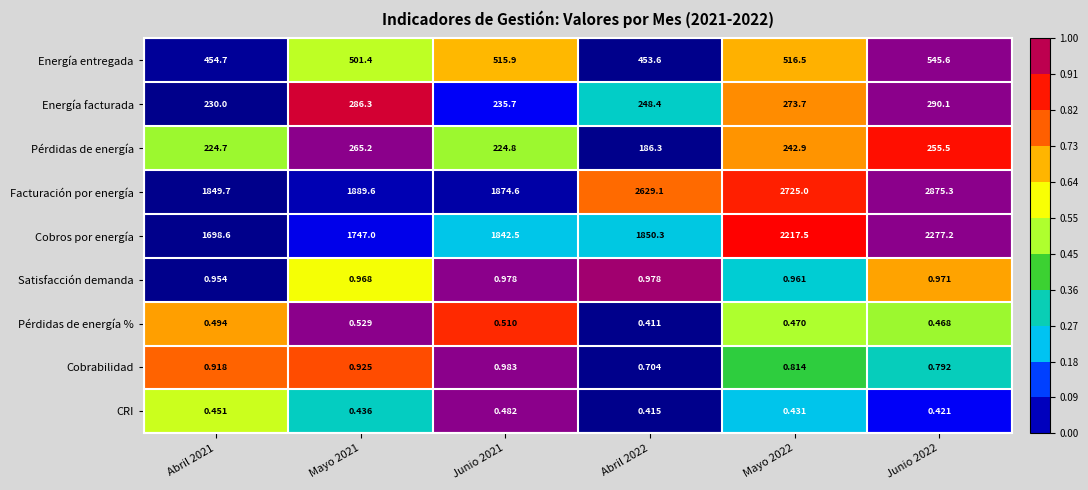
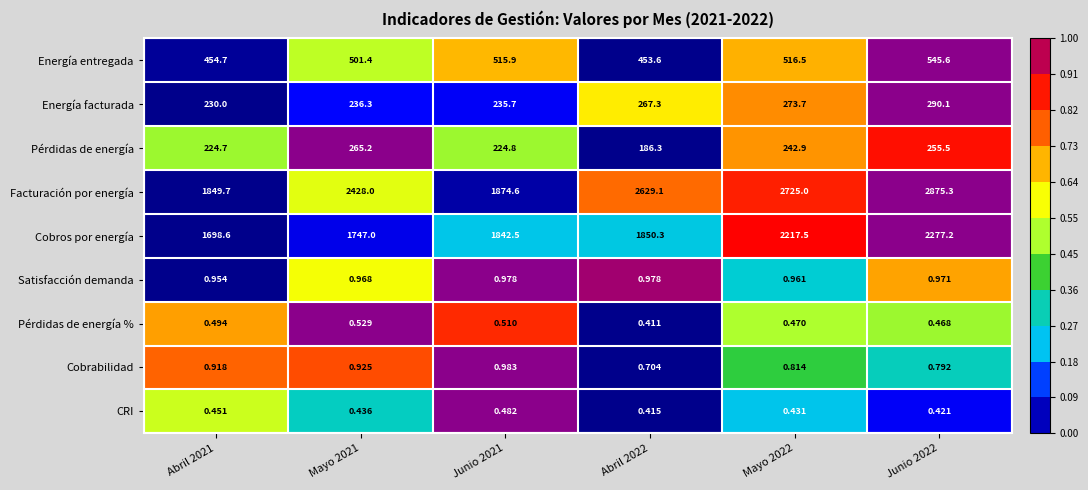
  {
    "Energía entregada": {
      "Abril 2021": 454.7,
      "Mayo 2021": 501.4,
      "Junio 2021": 515.9,
      "Abril 2022": 453.6,
      "Mayo 2022": 516.5,
      "Junio 2022": 545.6
    },
    "Energía facturada": {
      "Abril 2021": 230.0,
-     "Mayo 2021": 286.3,
+     "Mayo 2021": 236.3,
      "Junio 2021": 235.7,
-     "Abril 2022": 248.4,
+     "Abril 2022": 267.3,
      "Mayo 2022": 273.7,
      "Junio 2022": 290.1
    },
    "Pérdidas de energía": {
      "Abril 2021": 224.7,
      "Mayo 2021": 265.2,
      "Junio 2021": 224.8,
      "Abril 2022": 186.3,
      "Mayo 2022": 242.9,
      "Junio 2022": 255.5
    },
    "Facturación por energía": {
      "Abril 2021": 1849.7,
-     "Mayo 2021": 1889.6,
+     "Mayo 2021": 2428.0,
      "Junio 2021": 1874.6,
      "Abril 2022": 2629.1,
      "Mayo 2022": 2725.0,
      "Junio 2022": 2875.3
    },
    "Cobros por energía": {
      "Abril 2021": 1698.6,
      "Mayo 2021": 1747.0,
      "Junio 2021": 1842.5,
      "Abril 2022": 1850.3,
      "Mayo 2022": 2217.5,
      "Junio 2022": 2277.2
    },
    "Satisfacción demanda": {
      "Abril 2021": 0.954,
      "Mayo 2021": 0.968,
      "Junio 2021": 0.978,
      "Abril 2022": 0.978,
      "Mayo 2022": 0.961,
      "Junio 2022": 0.971
    },
    "Pérdidas de energía %": {
      "Abril 2021": 0.494,
      "Mayo 2021": 0.529,
      "Junio 2021": 0.510,
      "Abril 2022": 0.411,
      "Mayo 2022": 0.470,
      "Junio 2022": 0.468
    },
    "Cobrabilidad": {
      "Abril 2021": 0.918,
      "Mayo 2021": 0.925,
      "Junio 2021": 0.983,
      "Abril 2022": 0.704,
      "Mayo 2022": 0.814,
      "Junio 2022": 0.792
    },
    "CRI": {
      "Abril 2021": 0.451,
      "Mayo 2021": 0.436,
      "Junio 2021": 0.482,
      "Abril 2022": 0.415,
      "Mayo 2022": 0.431,
      "Junio 2022": 0.421
    }
  }
